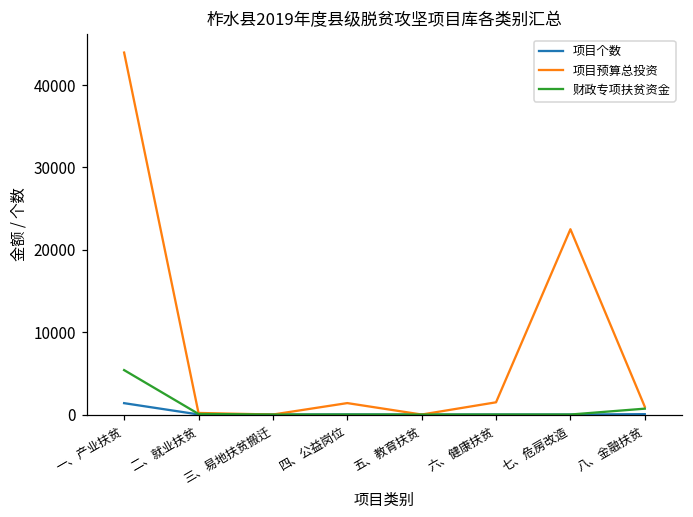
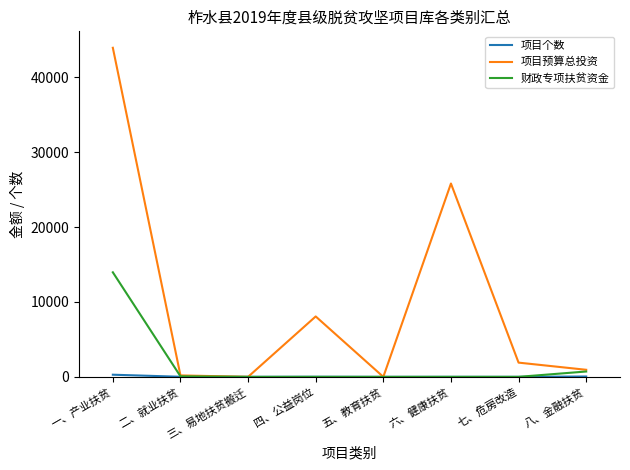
  {
    "项目个数": {
-     "一、产业扶贫": 1000,
+     "一、产业扶贫": 0,
      "八、金融扶贫": 0
    },
    "项目预算总投资": {
      "一、产业扶贫": 44000,
-     "四、公益岗位": 1000,
-     "六、健康扶贫": 1000,
-     "七、危房改造": 23000
+     "四、公益岗位": 8000,
+     "六、健康扶贫": 26000,
+     "七、危房改造": 2000
    },
    "财政专项扶贫资金": {
-     "一、产业扶贫": 5000
+     "一、产业扶贫": 14000
    }
  }
